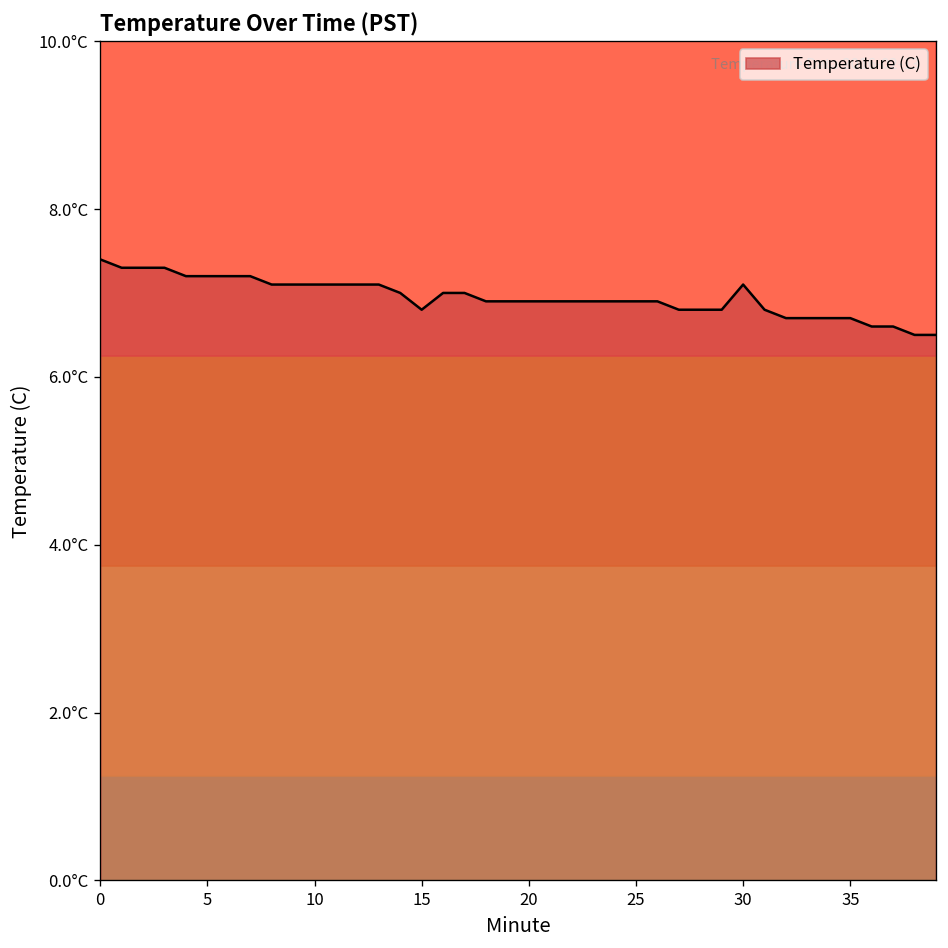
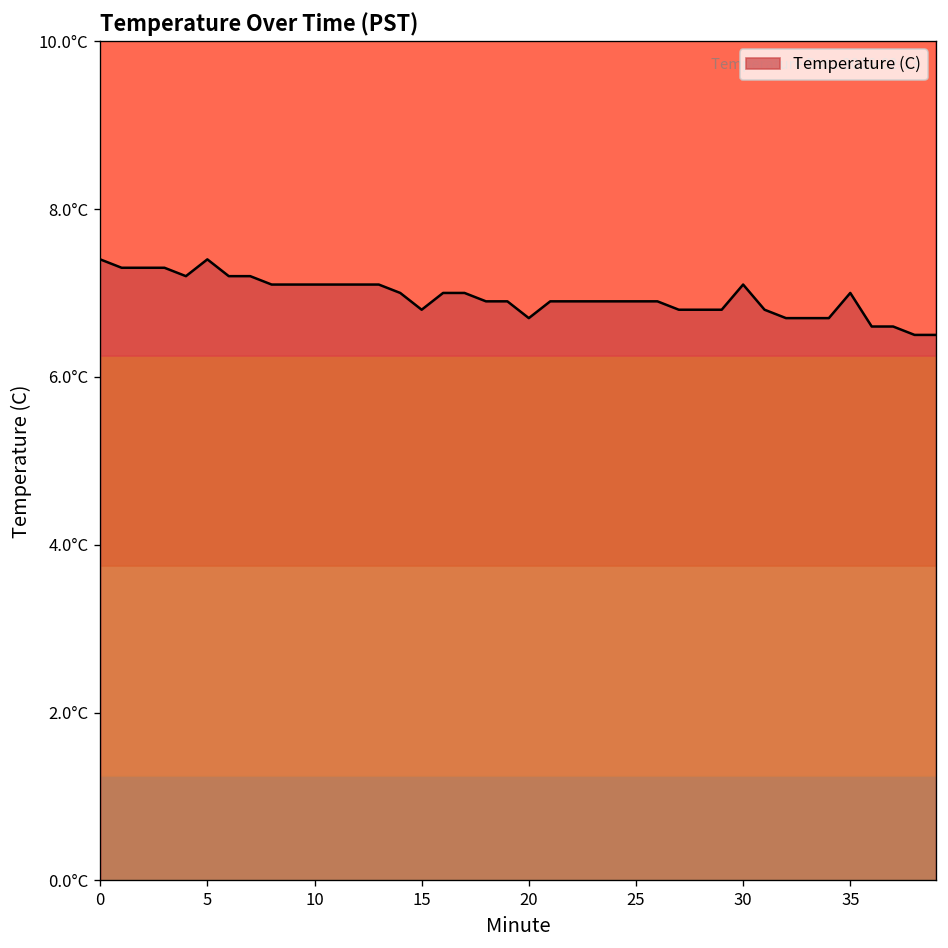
  {
    "0": "7.4°C",
-   "5": "7.2°C",
+   "5": "7.4°C",
    "10": "7.1°C",
    "15": "6.8°C",
-   "20": "6.9°C",
+   "20": "6.7°C",
    "25": "6.9°C",
    "30": "7.1°C",
-   "35": "6.7°C"
+   "35": "7.0°C"
  }
